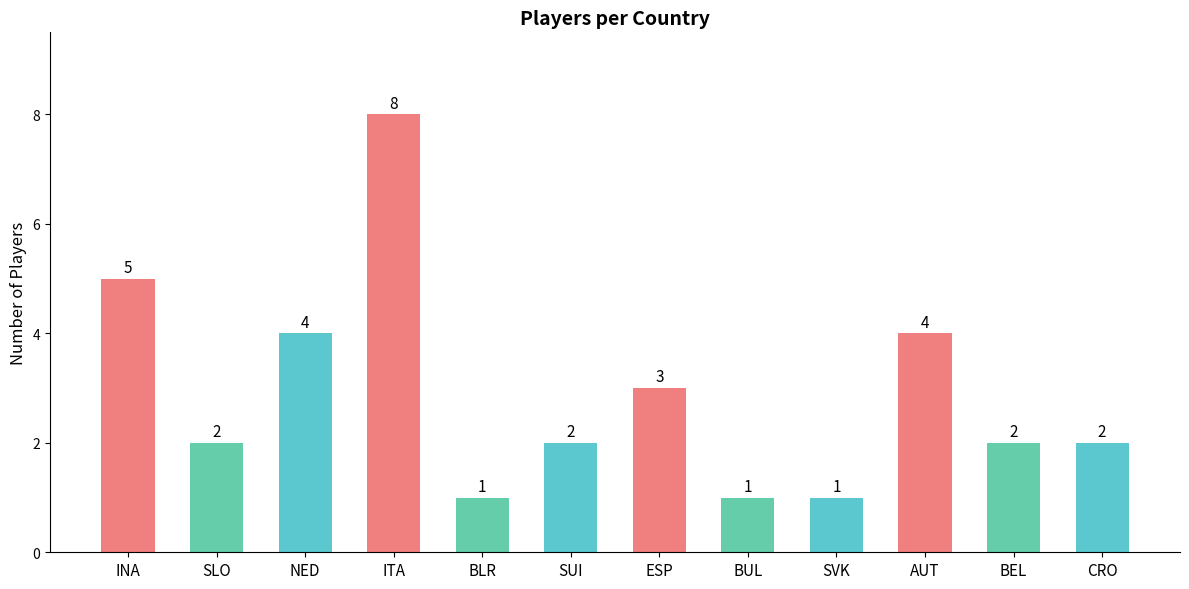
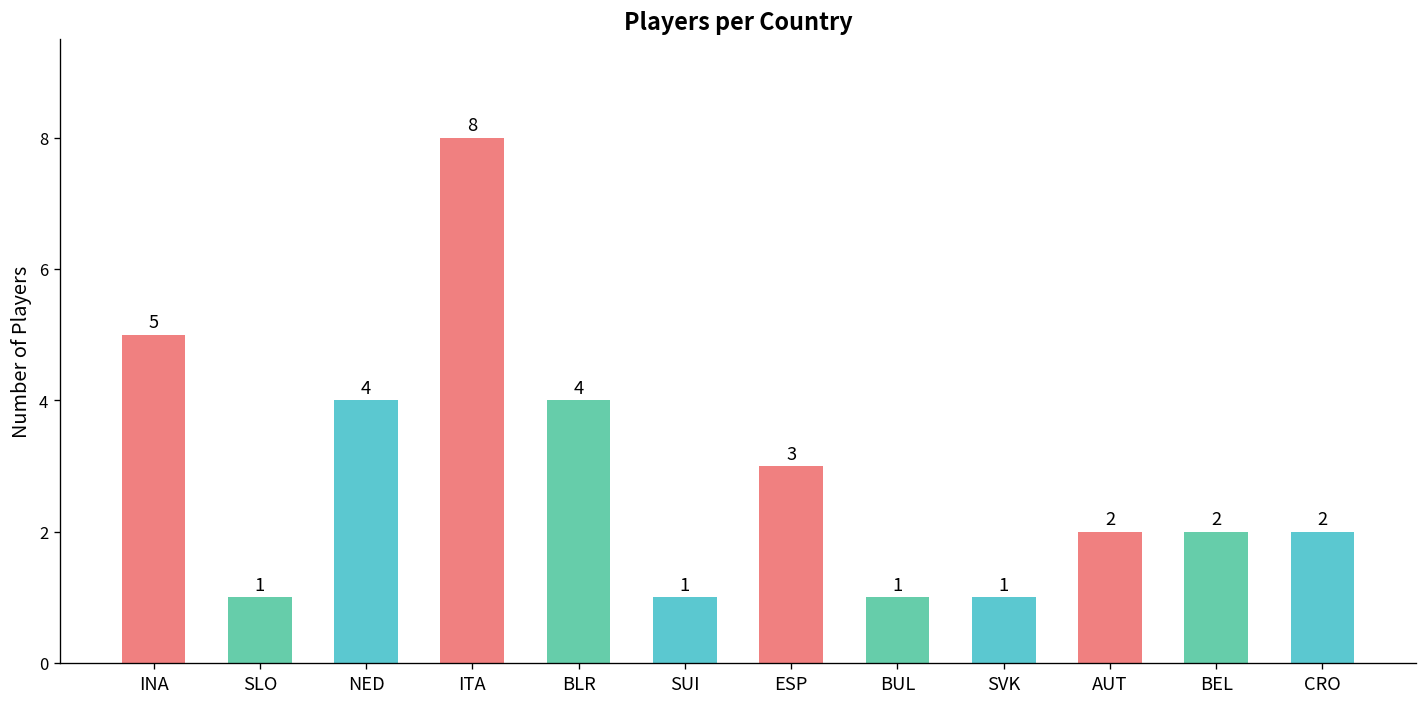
  {
    "INA": 5,
-   "SLO": 2,
+   "SLO": 1,
    "NED": 4,
    "ITA": 8,
-   "BLR": 1,
-   "SUI": 2,
+   "BLR": 4,
+   "SUI": 1,
    "ESP": 3,
    "BUL": 1,
    "SVK": 1,
-   "AUT": 4,
+   "AUT": 2,
    "BEL": 2,
    "CRO": 2
  }
